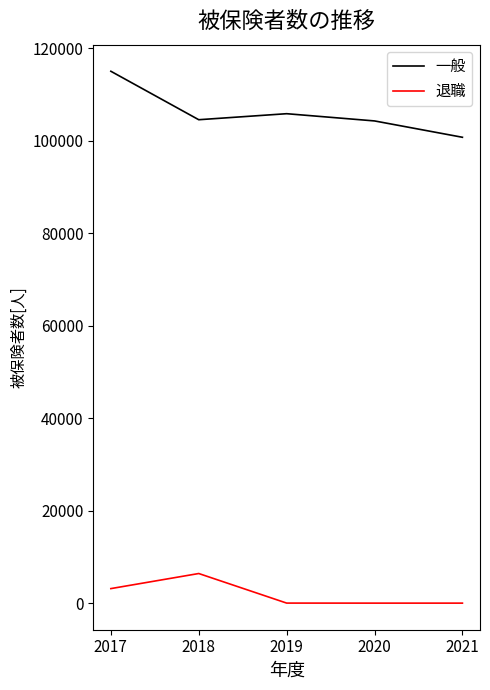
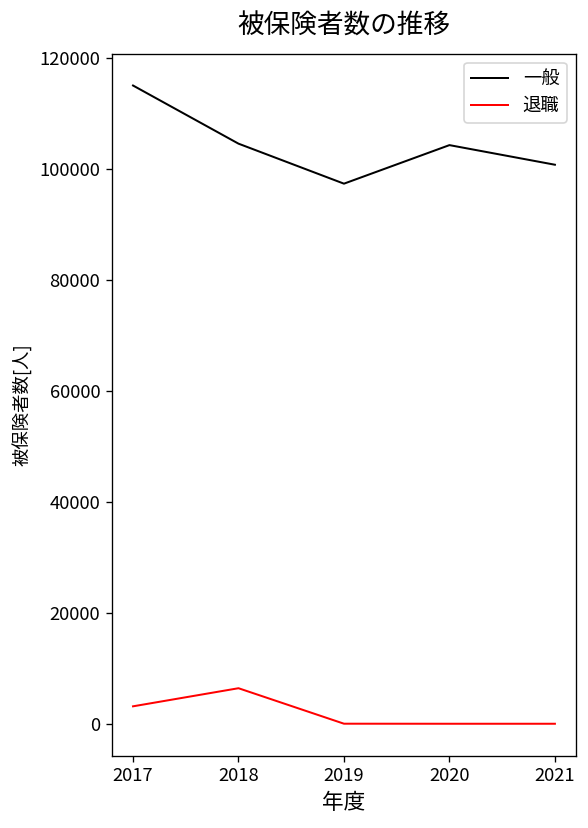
  {
    "一般": {
      "2017": 115000,
      "2018": 105000,
-     "2019": 106000,
+     "2019": 97000,
      "2020": 104000,
      "2021": 101000
    },
    "退職": {
      "2017": 3000,
      "2018": 6000,
      "2019": 0,
      "2020": 0,
      "2021": 0
    }
  }
